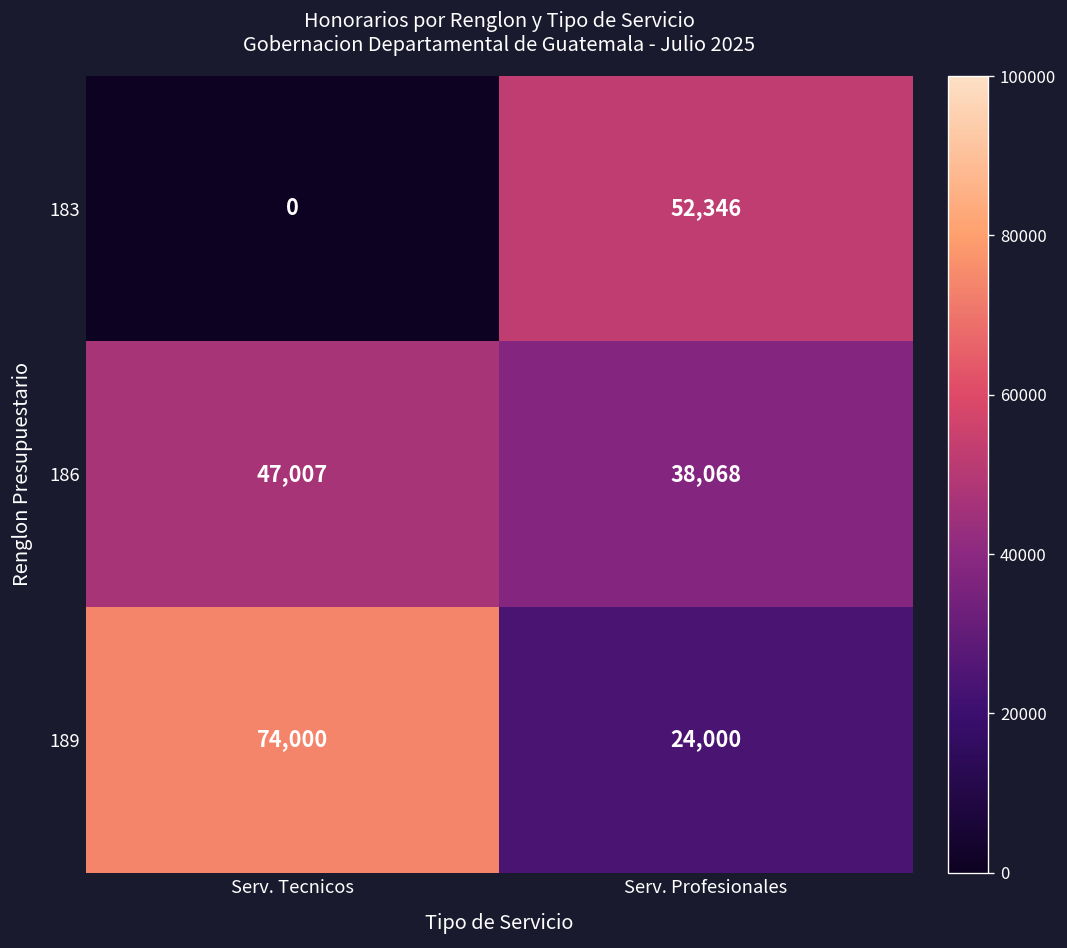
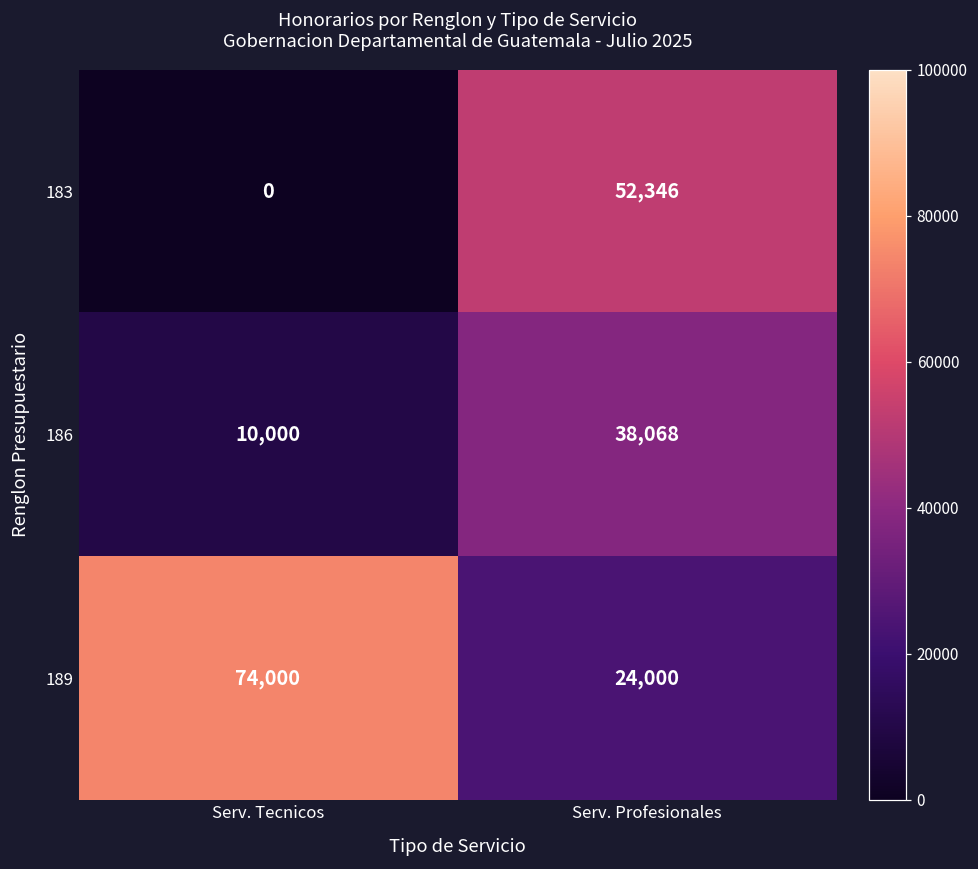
  {
    "183": {
      "Serv. Tecnicos": "0",
      "Serv. Profesionales": "52,346"
    },
    "186": {
-     "Serv. Tecnicos": "47,007",
+     "Serv. Tecnicos": "10,000",
      "Serv. Profesionales": "38,068"
    },
    "189": {
      "Serv. Tecnicos": "74,000",
      "Serv. Profesionales": "24,000"
    }
  }
